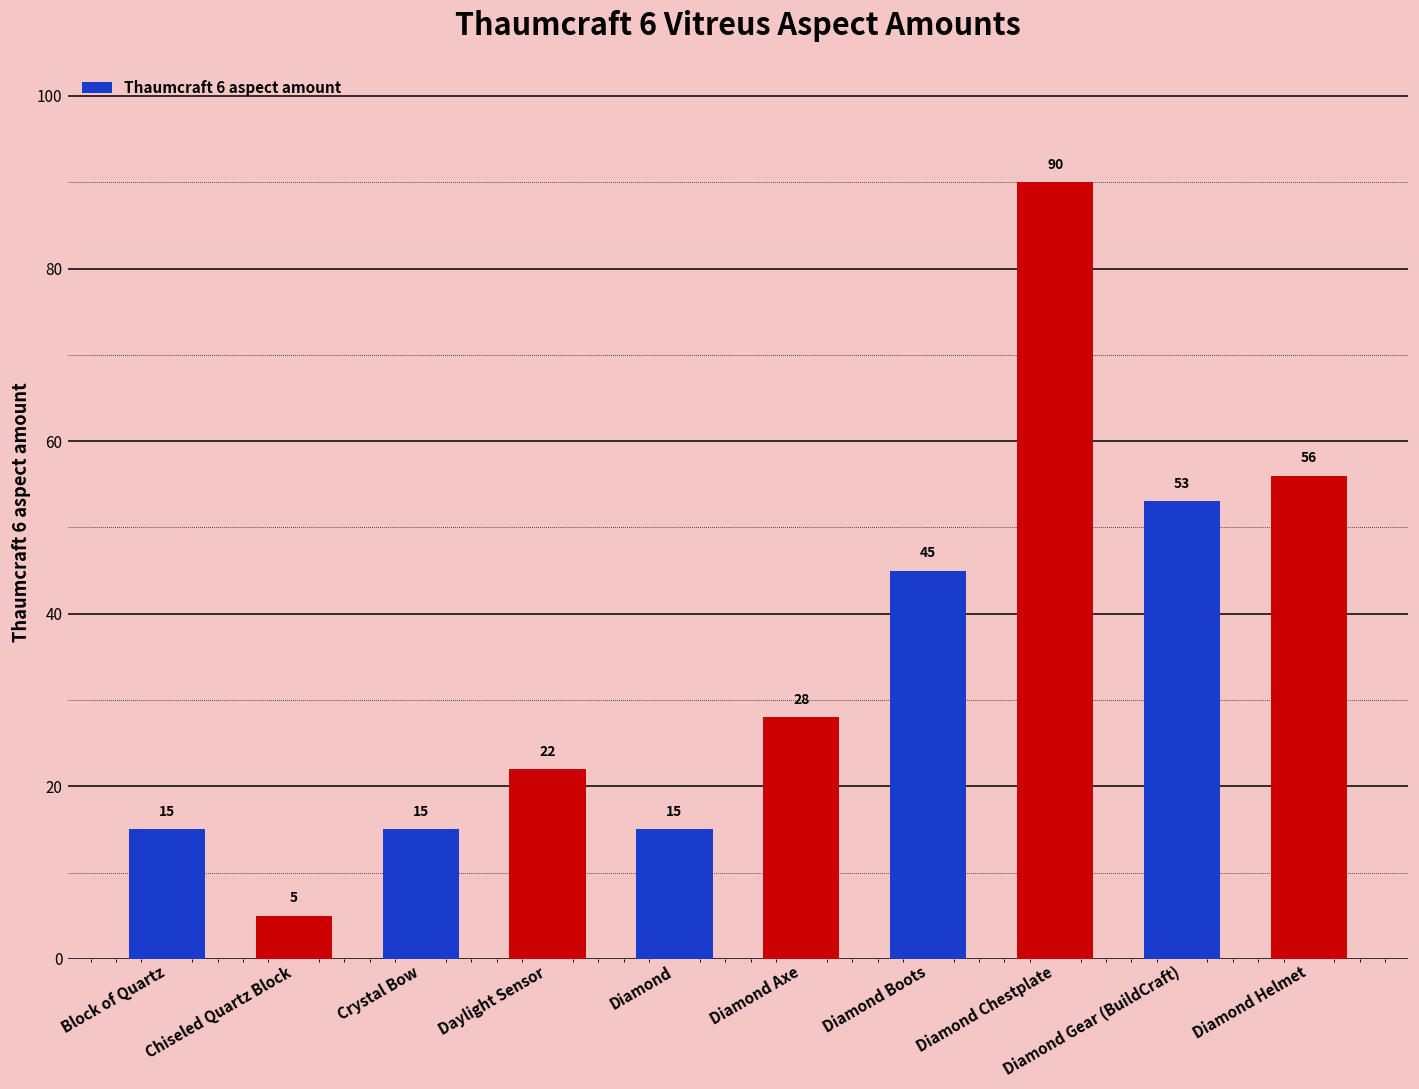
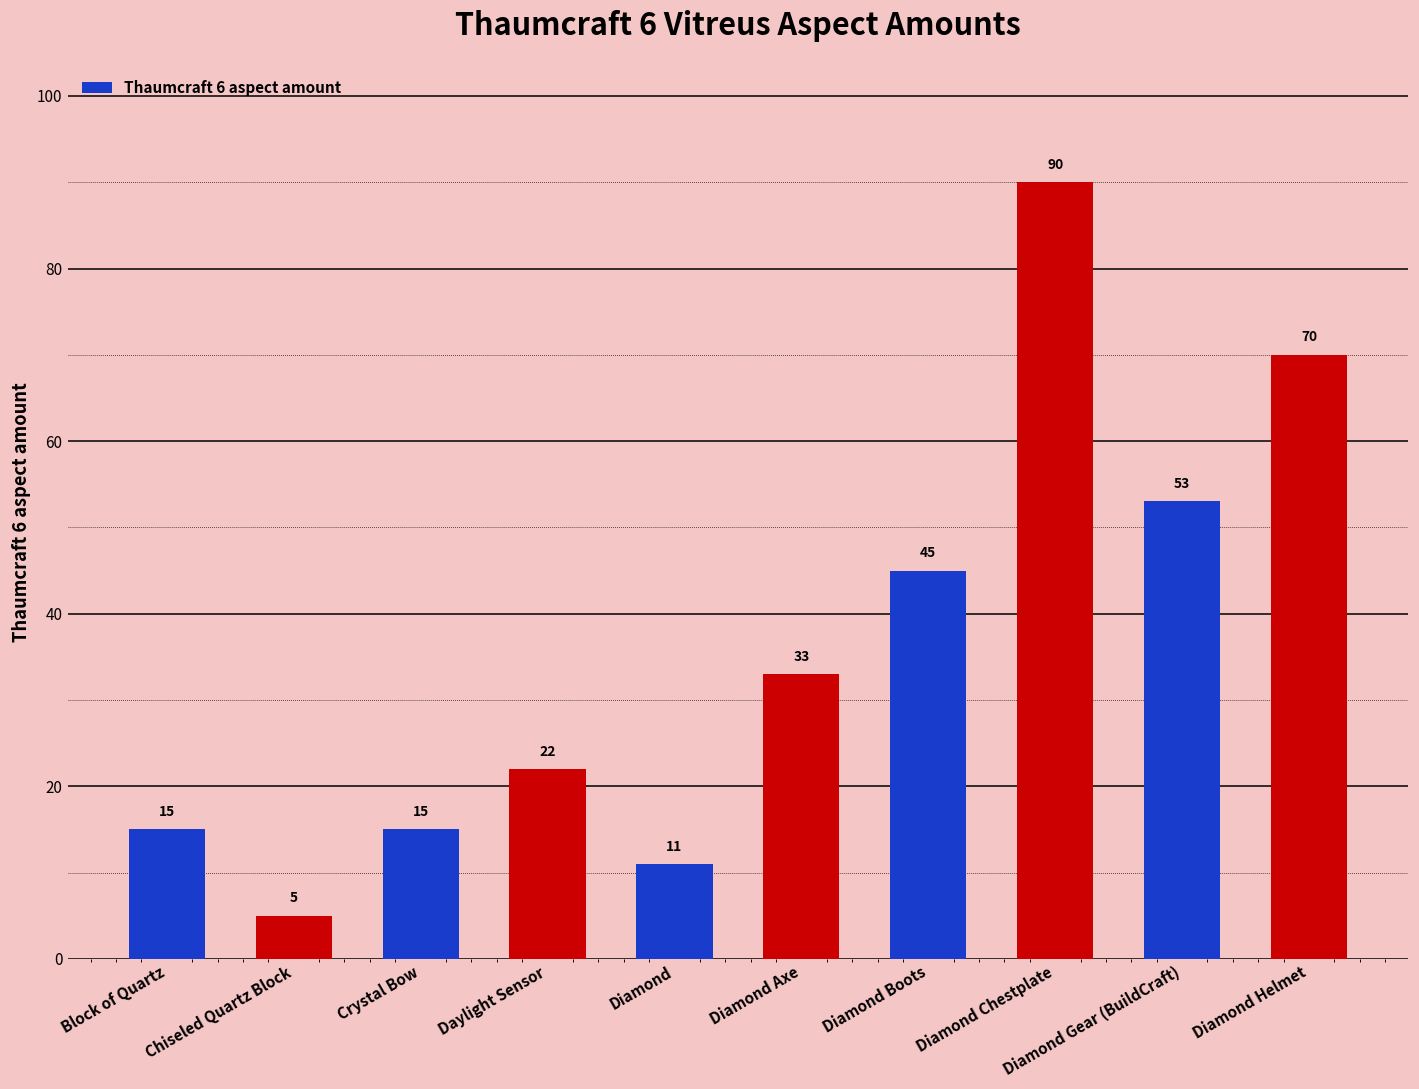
  {
    "Block of Quartz": 15,
    "Chiseled Quartz Block": 5,
    "Crystal Bow": 15,
    "Daylight Sensor": 22,
-   "Diamond": 15,
-   "Diamond Axe": 28,
+   "Diamond": 11,
+   "Diamond Axe": 33,
    "Diamond Boots": 45,
    "Diamond Chestplate": 90,
    "Diamond Gear (BuildCraft)": 53,
-   "Diamond Helmet": 56
+   "Diamond Helmet": 70
  }
